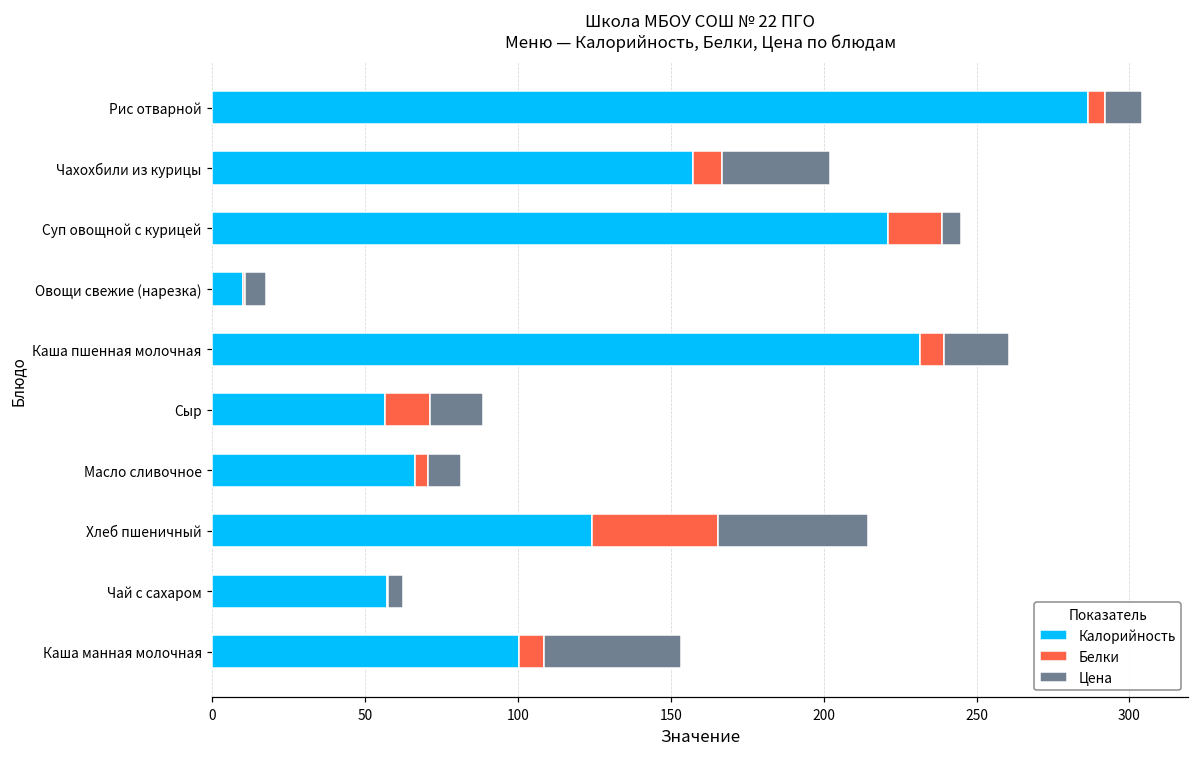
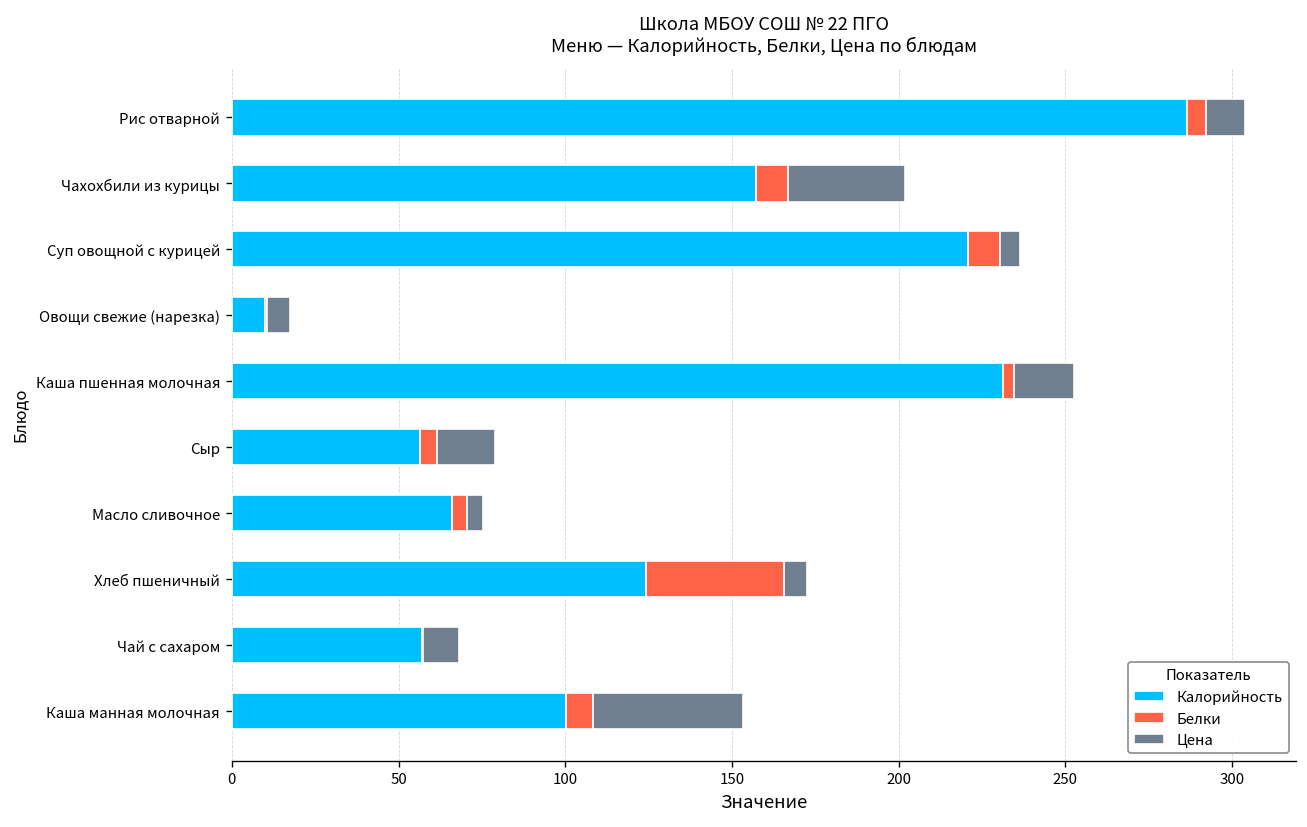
  {
    "Калорийность": {
      "Рис отварной": 287,
      "Чахохбили из курицы": 157,
      "Суп овощной с курицей": 221,
      "Овощи свежие (нарезка)": 10,
      "Каша пшенная молочная": 231,
      "Сыр": 56,
      "Масло сливочное": 66,
      "Хлеб пшеничный": 124,
      "Чай с сахаром": 57,
      "Каша манная молочная": 100
    },
    "Белки": {
      "Рис отварной": 6,
      "Чахохбили из курицы": 10,
-     "Суп овощной с курицей": 18,
-     "Каша пшенная молочная": 8,
-     "Сыр": 15,
+     "Суп овощной с курицей": 10,
+     "Каша пшенная молочная": 3,
+     "Сыр": 5,
      "Масло сливочное": 4,
      "Хлеб пшеничный": 41,
      "Каша манная молочная": 8
    },
    "Цена": {
      "Рис отварной": 12,
      "Чахохбили из курицы": 35,
      "Суп овощной с курицей": 6,
      "Овощи свежие (нарезка)": 7,
-     "Каша пшенная молочная": 21,
+     "Каша пшенная молочная": 18,
      "Сыр": 17,
-     "Масло сливочное": 11,
-     "Хлеб пшеничный": 49,
-     "Чай с сахаром": 5,
+     "Масло сливочное": 5,
+     "Хлеб пшеничный": 7,
+     "Чай с сахаром": 11,
      "Каша манная молочная": 45
    }
  }
